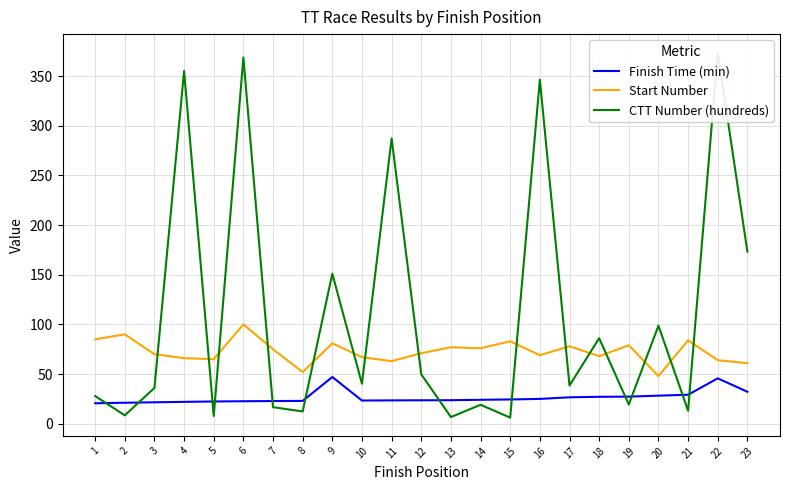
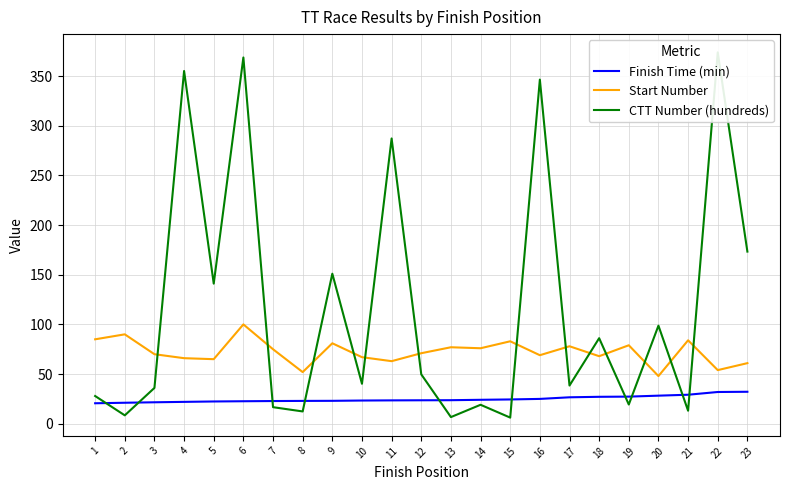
  {
    "Finish Time (min)": {
      "1": 20,
      "2": 20,
      "3": 20,
      "4": 20,
      "5": 20,
      "6": 20,
      "7": 20,
      "8": 20,
-     "9": 50,
+     "9": 20,
      "10": 20,
      "11": 20,
      "12": 20,
      "13": 20,
      "14": 20,
      "15": 20,
      "16": 30,
      "17": 30,
      "18": 30,
      "19": 30,
      "20": 30,
      "21": 30,
-     "22": 50,
+     "22": 30,
      "23": 30
    },
    "Start Number": {
      "1": 90,
      "2": 90,
      "3": 70,
      "4": 70,
      "5": 70,
      "6": 100,
      "7": 80,
      "8": 50,
      "9": 80,
      "10": 70,
      "11": 60,
      "12": 70,
      "13": 80,
      "14": 80,
      "15": 80,
      "16": 70,
      "17": 80,
      "18": 70,
      "19": 80,
      "20": 50,
      "21": 80,
-     "22": 60,
+     "22": 50,
      "23": 60
    },
    "CTT Number (hundreds)": {
      "1": 30,
      "2": 10,
      "3": 40,
      "4": 360,
-     "5": 10,
+     "5": 140,
      "6": 370,
      "7": 20,
      "8": 10,
      "9": 150,
      "10": 40,
      "11": 290,
      "12": 50,
      "13": 10,
      "14": 20,
      "15": 10,
      "16": 350,
      "17": 40,
      "18": 90,
      "19": 20,
      "20": 100,
      "21": 10,
      "23": 170
    }
  }
